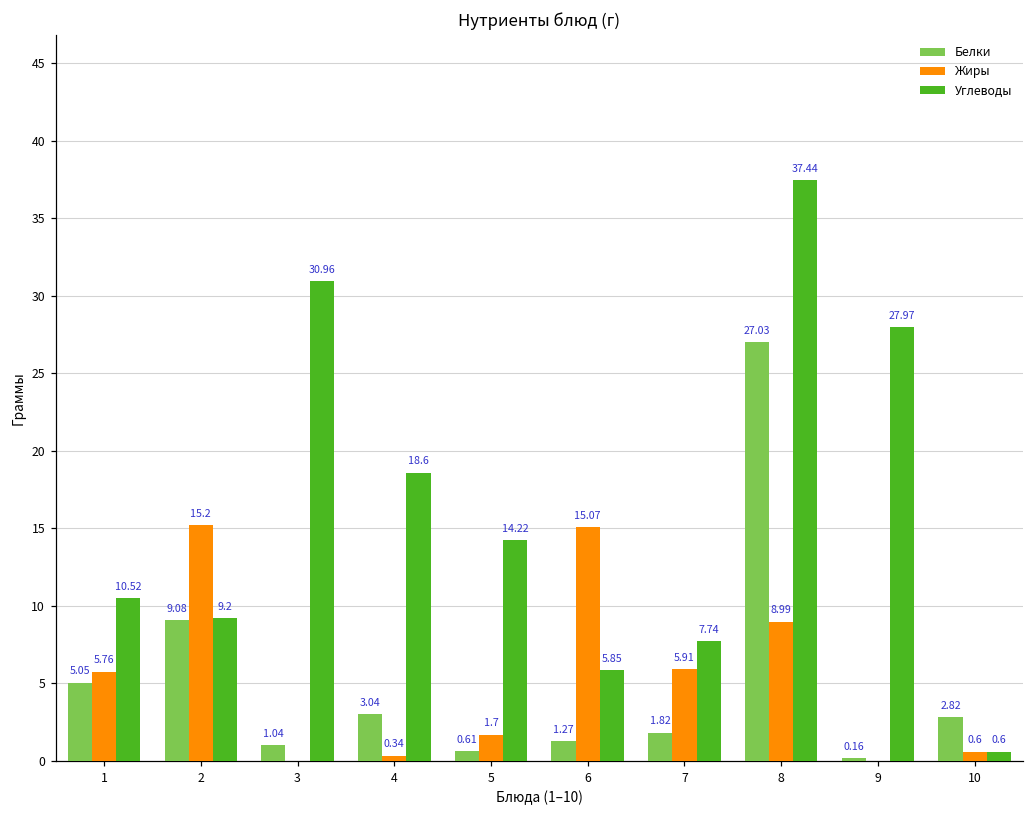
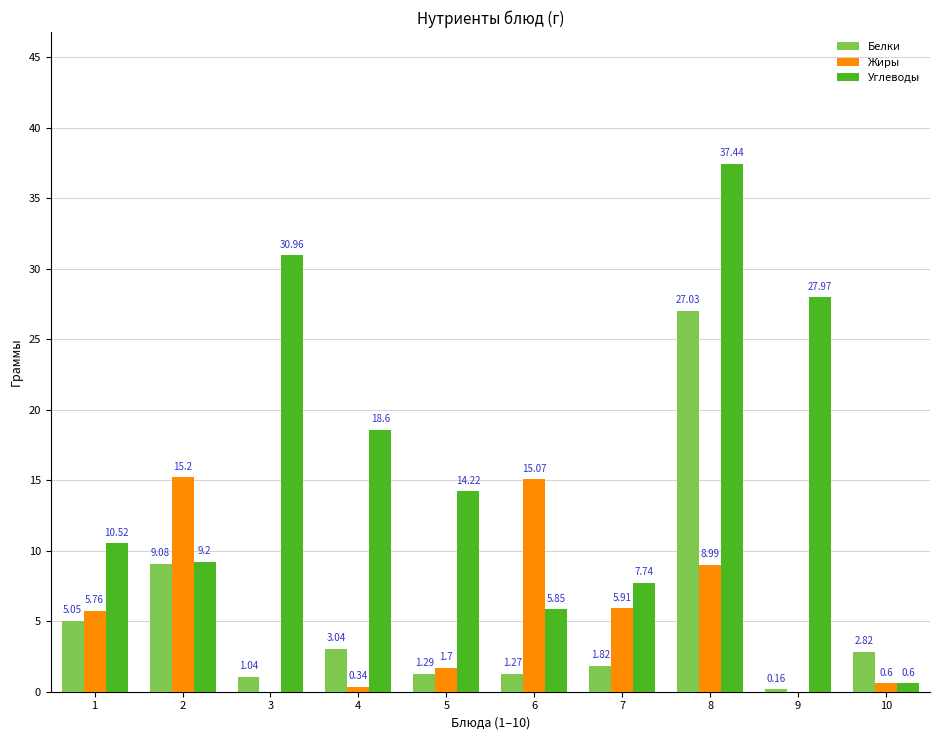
  {
    "Белки": {
      "1": 5.05,
      "2": 9.08,
      "3": 1.04,
      "4": 3.04,
-     "5": 0.61,
+     "5": 1.29,
      "6": 1.27,
      "7": 1.82,
      "8": 27.03,
      "9": 0.16,
      "10": 2.82
    },
    "Жиры": {
      "1": 5.76,
      "2": 15.2,
      "4": 0.34,
      "5": 1.7,
      "6": 15.07,
      "7": 5.91,
      "8": 8.99,
      "10": 0.6
    },
    "Углеводы": {
      "1": 10.52,
      "2": 9.2,
      "3": 30.96,
      "4": 18.6,
      "5": 14.22,
      "6": 5.85,
      "7": 7.74,
      "8": 37.44,
      "9": 27.97,
      "10": 0.6
    }
  }
